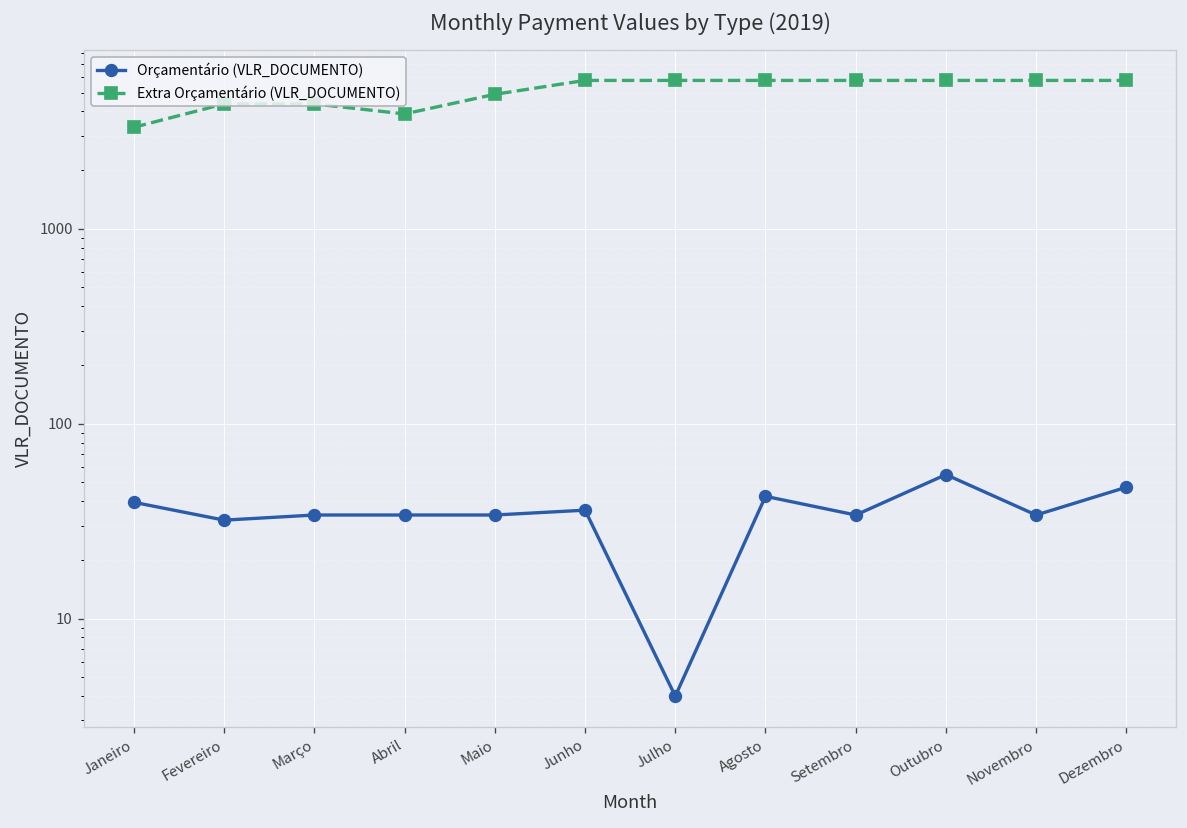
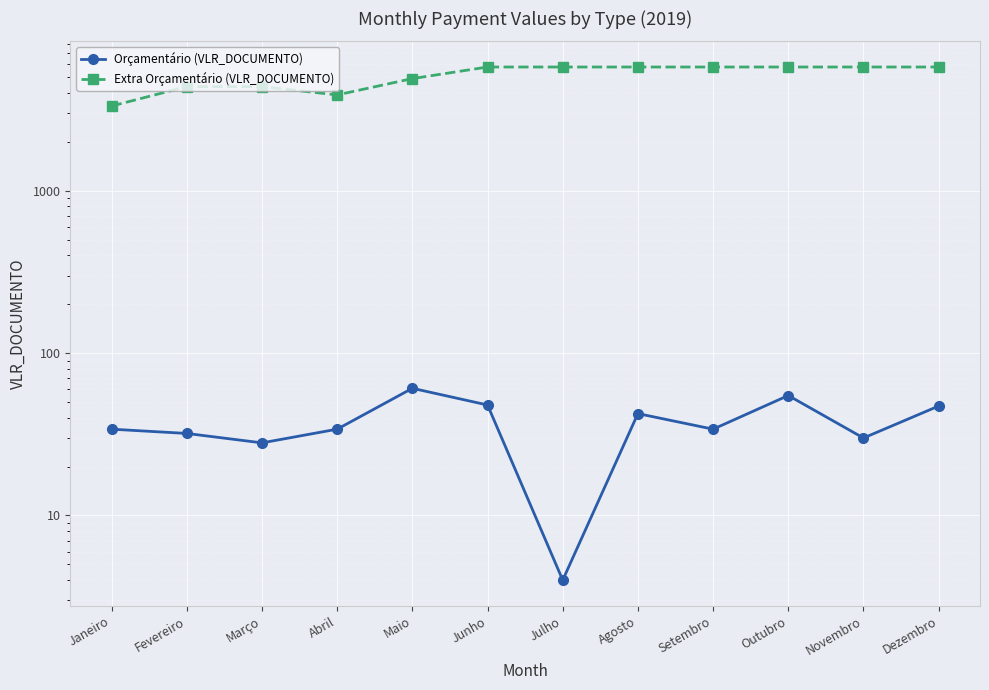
  {
    "Orçamentário (VLR_DOCUMENTO)": {
-     "Janeiro": 40,
+     "Janeiro": 34,
      "Fevereiro": 32,
-     "Março": 34,
+     "Março": 28,
      "Abril": 34,
-     "Maio": 34,
-     "Junho": 36,
+     "Maio": 61,
+     "Junho": 48,
      "Julho": 4,
      "Agosto": 42,
      "Setembro": 34,
      "Outubro": 55,
-     "Novembro": 34,
+     "Novembro": 30,
      "Dezembro": 47
    },
    "Extra Orçamentário (VLR_DOCUMENTO)": {
      "Janeiro": 3300,
      "Abril": 3900,
      "Maio": 4900,
      "Junho": 5800,
      "Julho": 5800,
      "Agosto": 5800,
      "Setembro": 5800,
      "Outubro": 5800,
      "Novembro": 5800,
      "Dezembro": 5800
    }
  }
